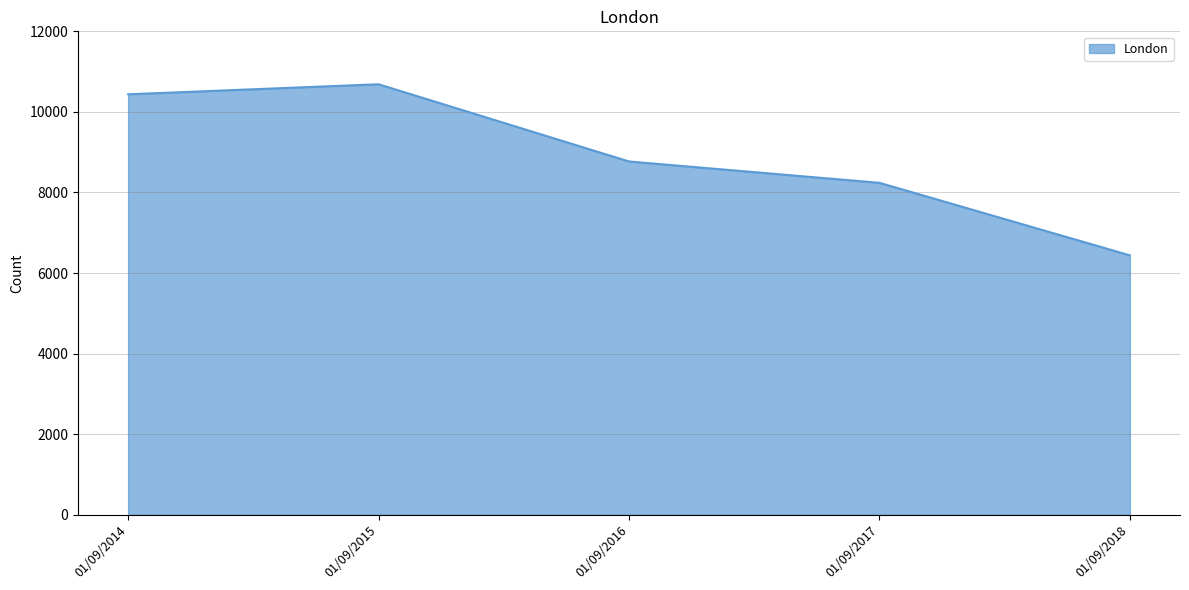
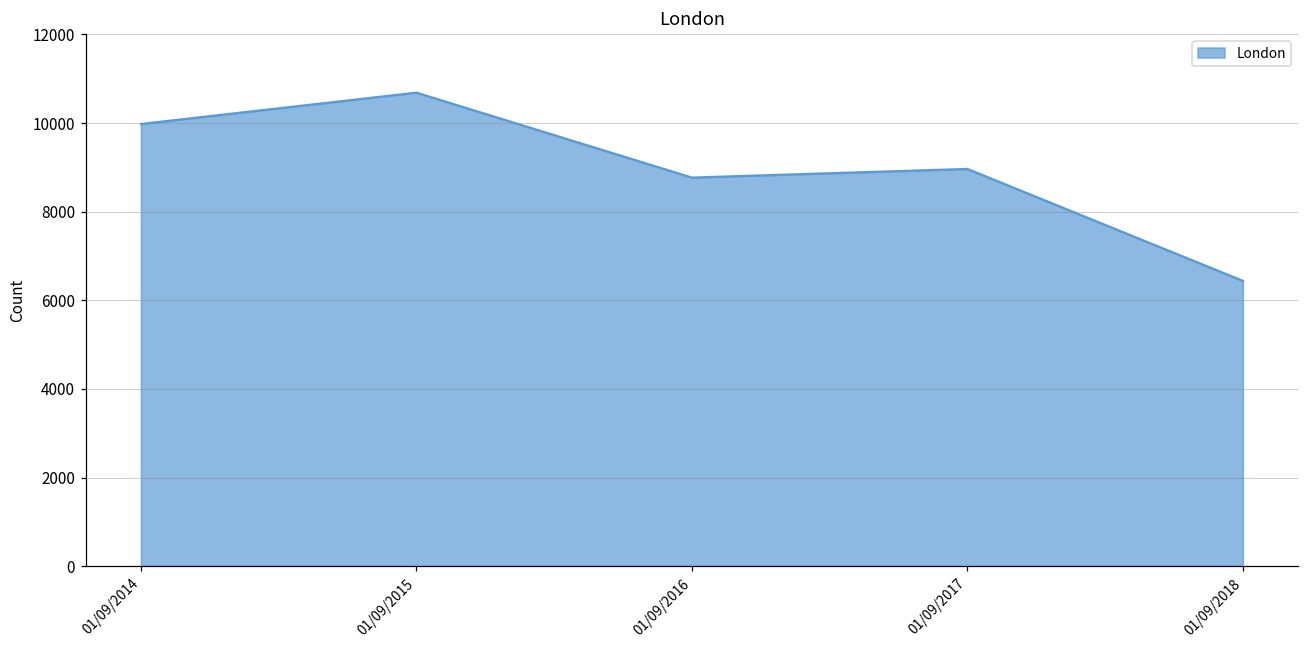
  {
-   "01/09/2014": 10400,
+   "01/09/2014": 10000,
    "01/09/2015": 10700,
    "01/09/2016": 8800,
-   "01/09/2017": 8200,
+   "01/09/2017": 9000,
    "01/09/2018": 6400
  }
